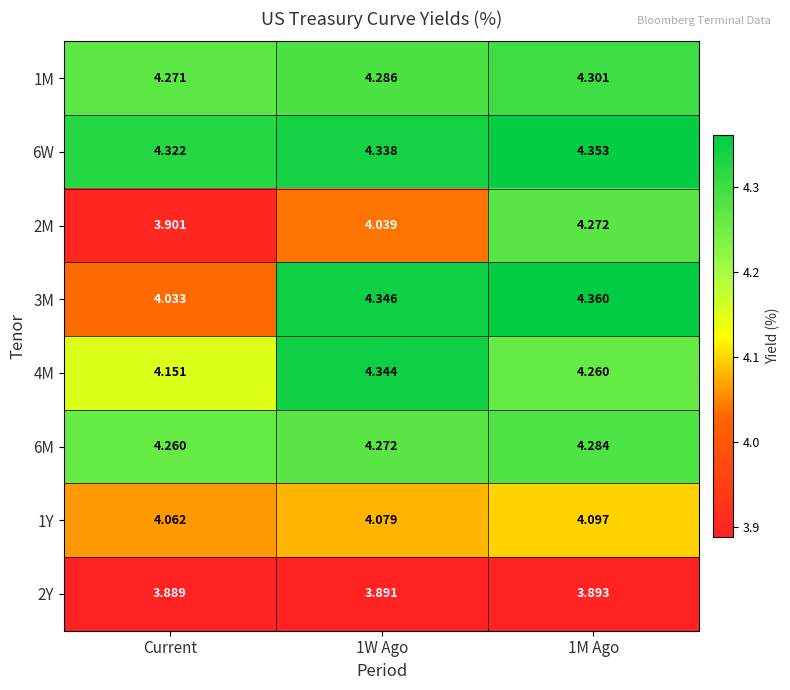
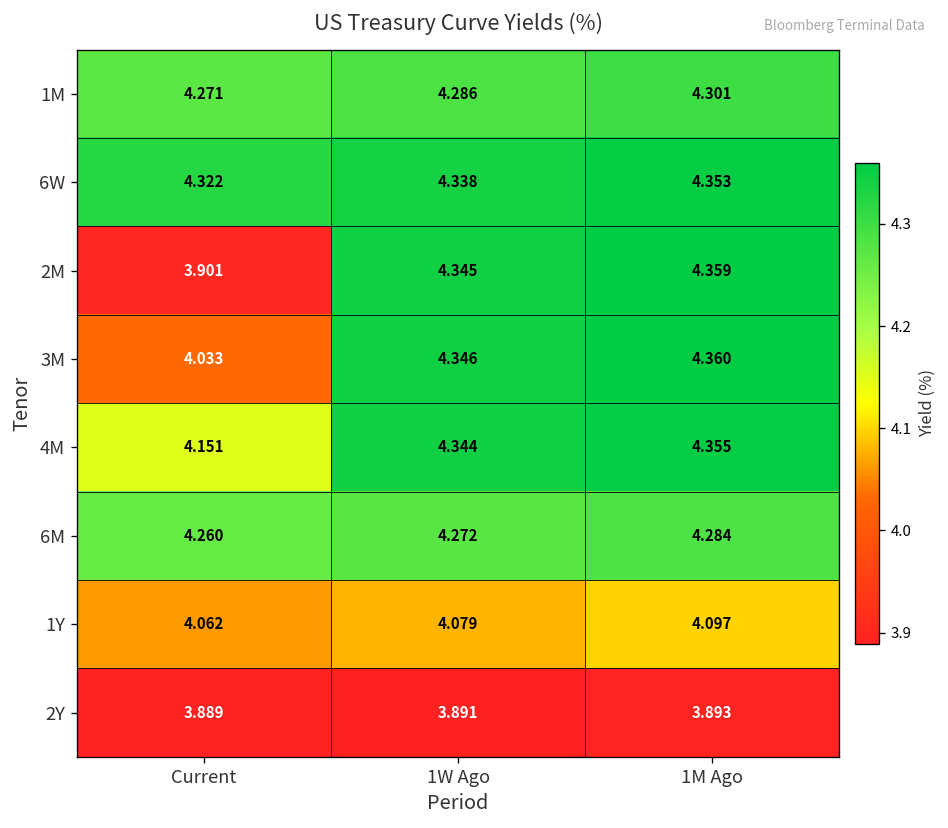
  {
    "1M": {
      "Current": 4.271,
      "1W Ago": 4.286,
      "1M Ago": 4.301
    },
    "6W": {
      "Current": 4.322,
      "1W Ago": 4.338,
      "1M Ago": 4.353
    },
    "2M": {
      "Current": 3.901,
-     "1W Ago": 4.039,
-     "1M Ago": 4.272
+     "1W Ago": 4.345,
+     "1M Ago": 4.359
    },
    "3M": {
      "Current": 4.033,
      "1W Ago": 4.346,
      "1M Ago": 4.360
    },
    "4M": {
      "Current": 4.151,
      "1W Ago": 4.344,
-     "1M Ago": 4.260
+     "1M Ago": 4.355
    },
    "6M": {
      "Current": 4.260,
      "1W Ago": 4.272,
      "1M Ago": 4.284
    },
    "1Y": {
      "Current": 4.062,
      "1W Ago": 4.079,
      "1M Ago": 4.097
    },
    "2Y": {
      "Current": 3.889,
      "1W Ago": 3.891,
      "1M Ago": 3.893
    }
  }
